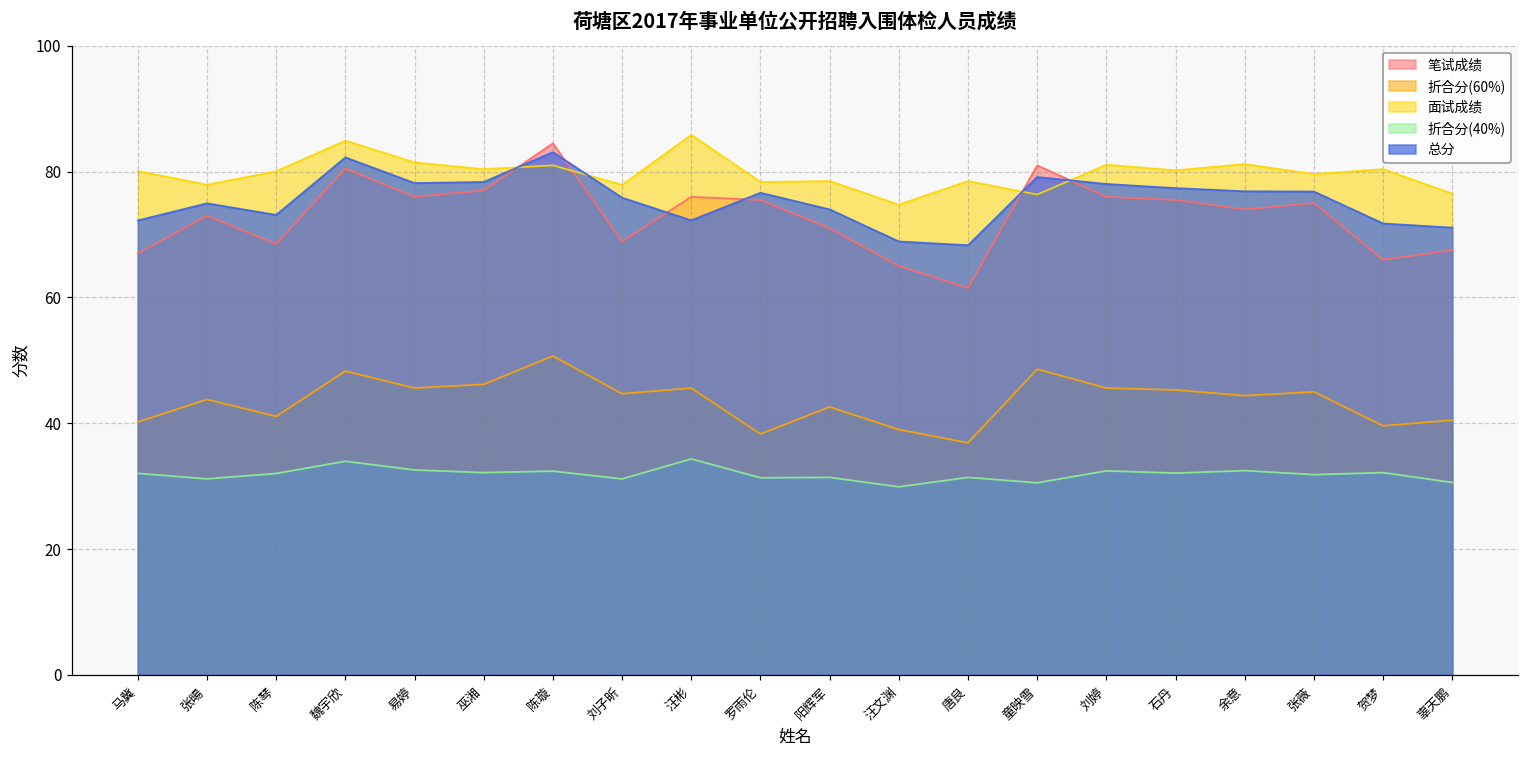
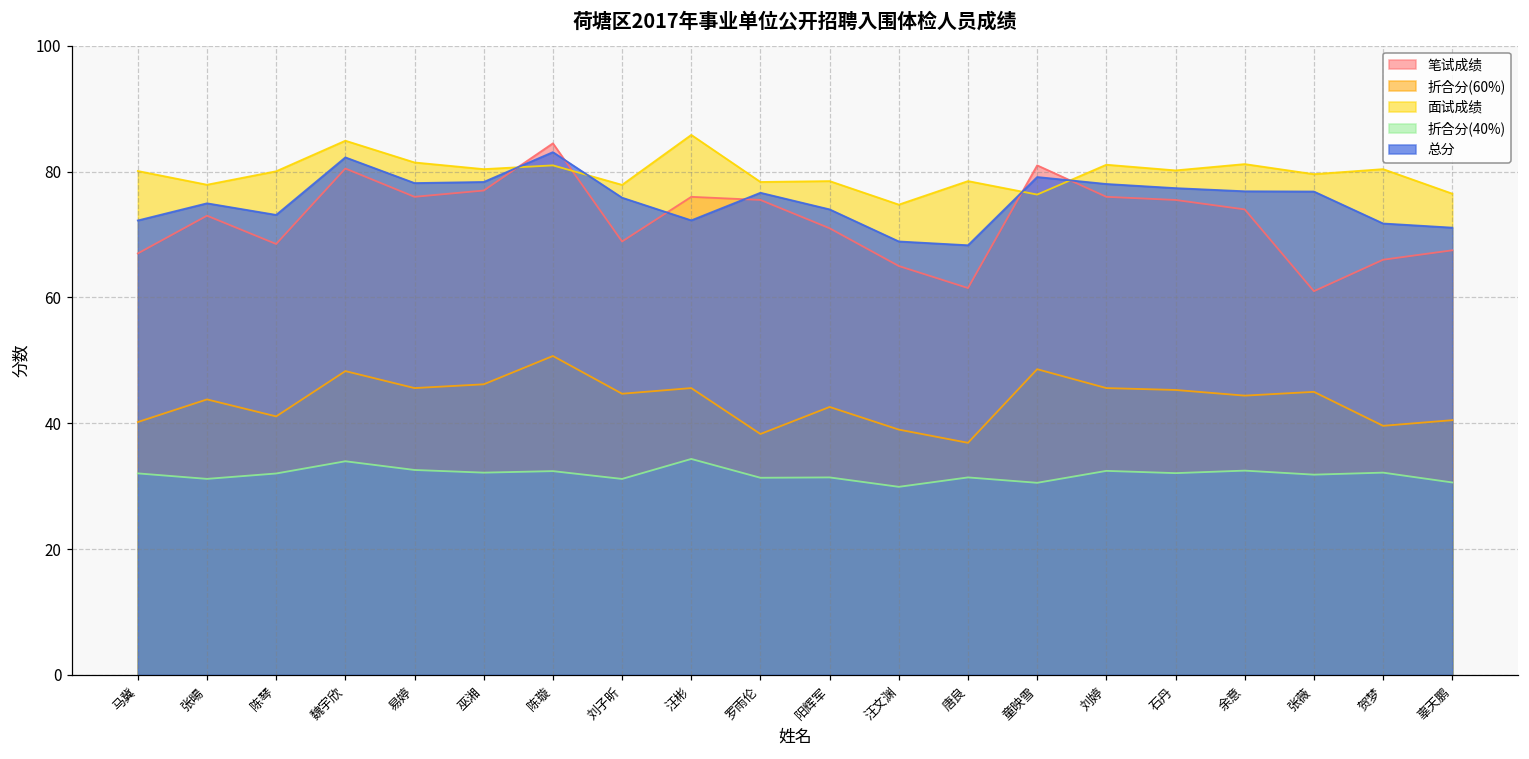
  {
    "笔试成绩": {
      "马冀": 67,
      "张暘": 73,
      "陈琴": 69,
      "魏宇欣": 81,
      "易婷": 76,
      "巫湘": 77,
      "陈璇": 85,
      "刘子昕": 69,
      "汪彬": 76,
      "罗雨伦": 76,
      "阳辉军": 71,
      "汪文渊": 65,
      "唐良": 62,
      "童映雪": 81,
      "刘婷": 76,
      "石丹": 76,
      "余意": 74,
-     "张薇": 75,
+     "张薇": 61,
      "贺梦": 66,
      "辜天鹏": 68
    },
    "折合分(40%)": {
      "马冀": 32,
      "张暘": 31,
      "陈琴": 32,
      "魏宇欣": 34,
      "易婷": 33,
      "巫湘": 32,
      "陈璇": 32,
      "刘子昕": 31,
      "汪彬": 34,
      "罗雨伦": 31,
      "阳辉军": 31,
      "汪文渊": 30,
      "唐良": 31,
      "童映雪": 31,
      "刘婷": 32,
      "石丹": 32,
      "余意": 32,
      "张薇": 32,
      "贺梦": 32,
      "辜天鹏": 31
    },
    "总分": {
      "马冀": 72,
      "张暘": 75,
      "陈琴": 73,
      "魏宇欣": 82,
      "易婷": 78,
      "巫湘": 78,
      "陈璇": 83,
      "刘子昕": 76,
      "汪彬": 72,
      "罗雨伦": 77,
      "阳辉军": 74,
      "汪文渊": 69,
      "唐良": 68,
      "童映雪": 79,
      "刘婷": 78,
      "石丹": 77,
      "余意": 77,
      "张薇": 77,
      "贺梦": 72,
      "辜天鹏": 71
    }
  }
